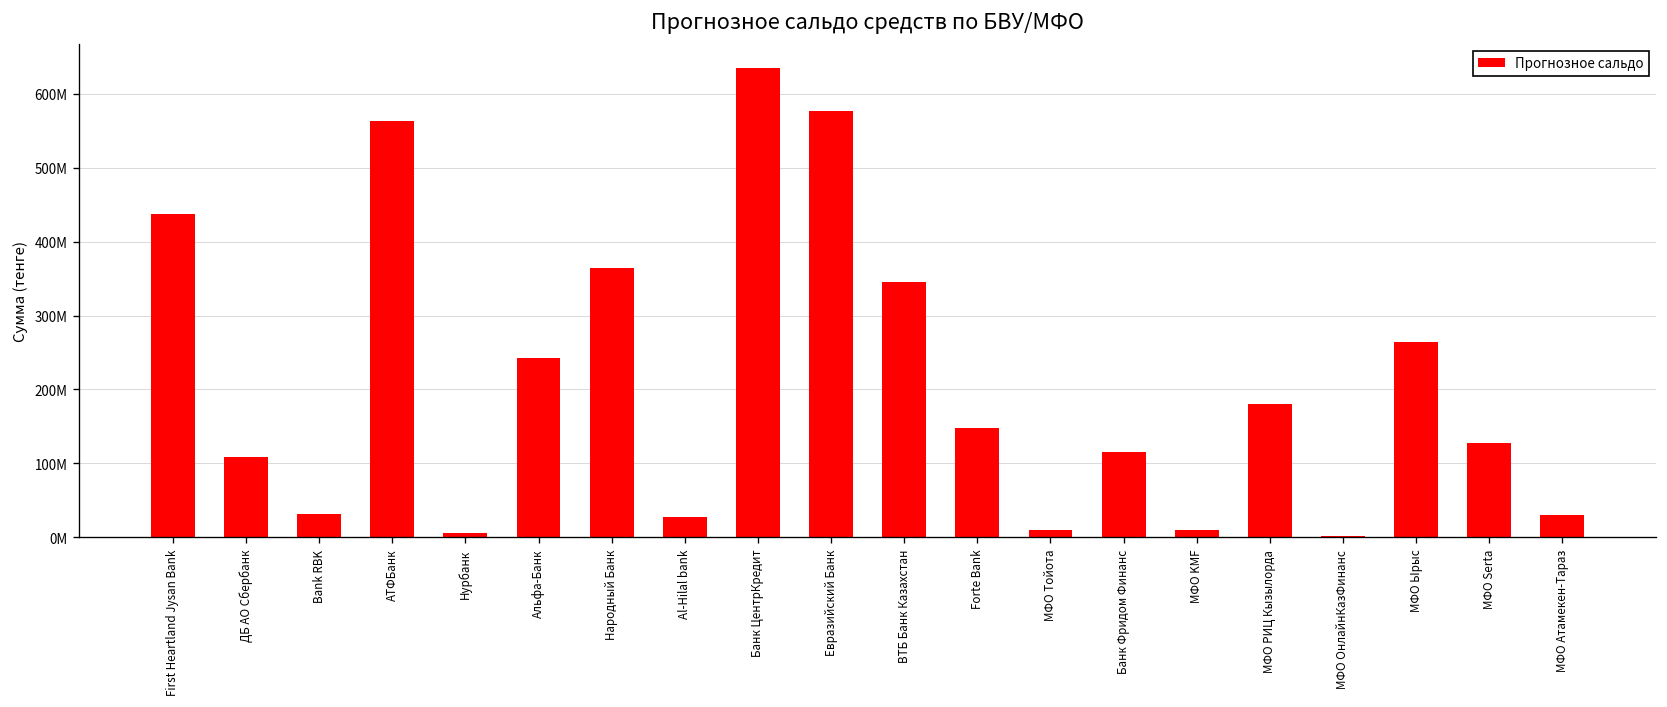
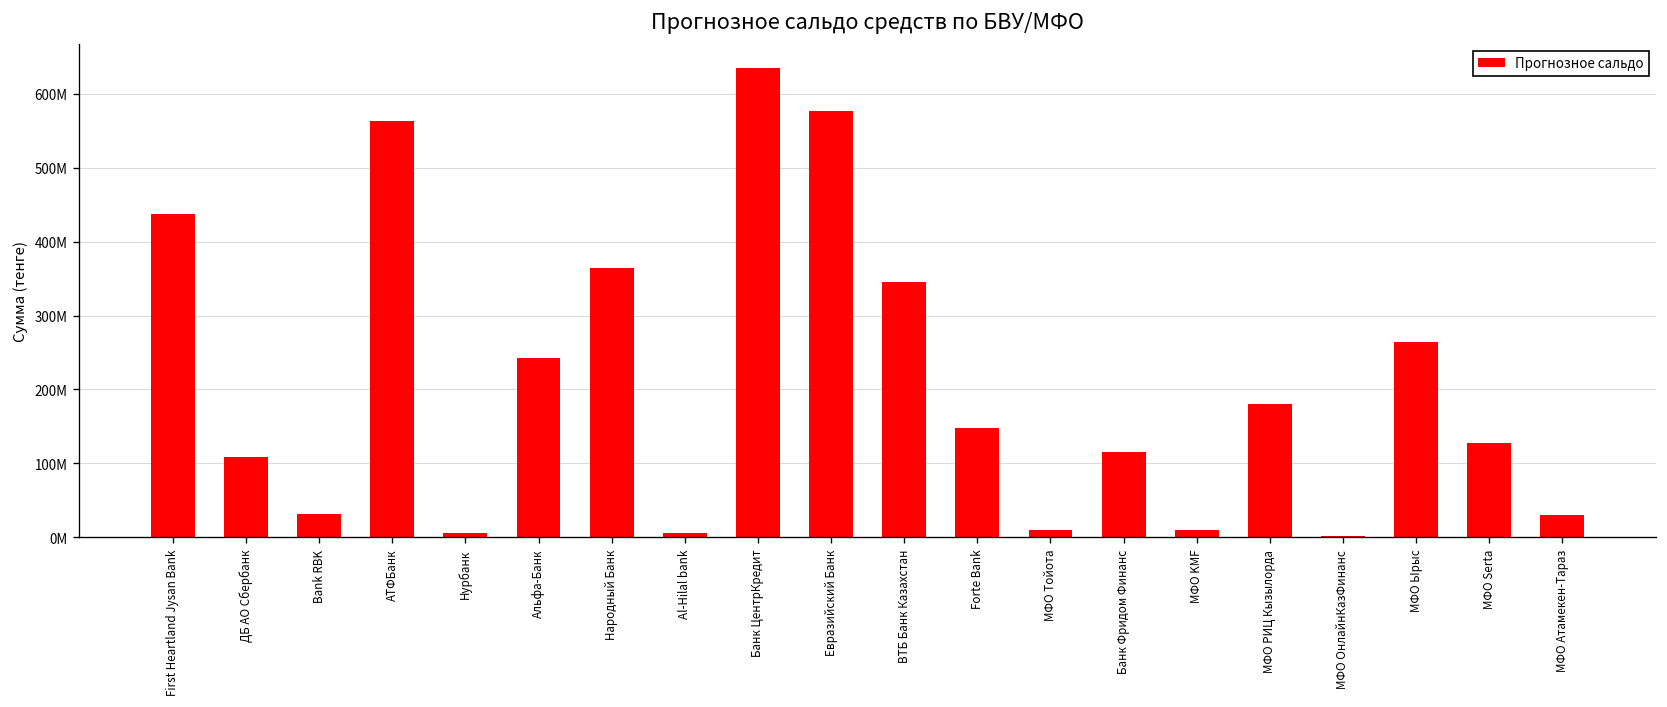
  {
    "First Heartland Jysan Bank": 440000000,
    "ДБ АО Сбербанк": 110000000,
    "Bank RBK": 30000000,
    "АТФБанк": 560000000,
    "Нурбанк": 10000000,
    "Альфа-Банк": 240000000,
    "Народный Банк": 360000000,
-   "Al-Hilal bank": 30000000,
+   "Al-Hilal bank": 10000000,
    "Банк ЦентрКредит": 640000000,
    "Евразийский Банк": 580000000,
    "ВТБ Банк Казахстан": 350000000,
    "Forte Bank": 150000000,
    "МФО Тойота": 10000000,
    "Банк Фридом Финанс": 120000000,
    "МФО KMF": 10000000,
    "МФО РИЦ Кызылорда": 180000000,
    "МФО Ырыс": 260000000,
    "МФО Serta": 130000000,
    "МФО Атамекен-Тараз": 30000000
  }
